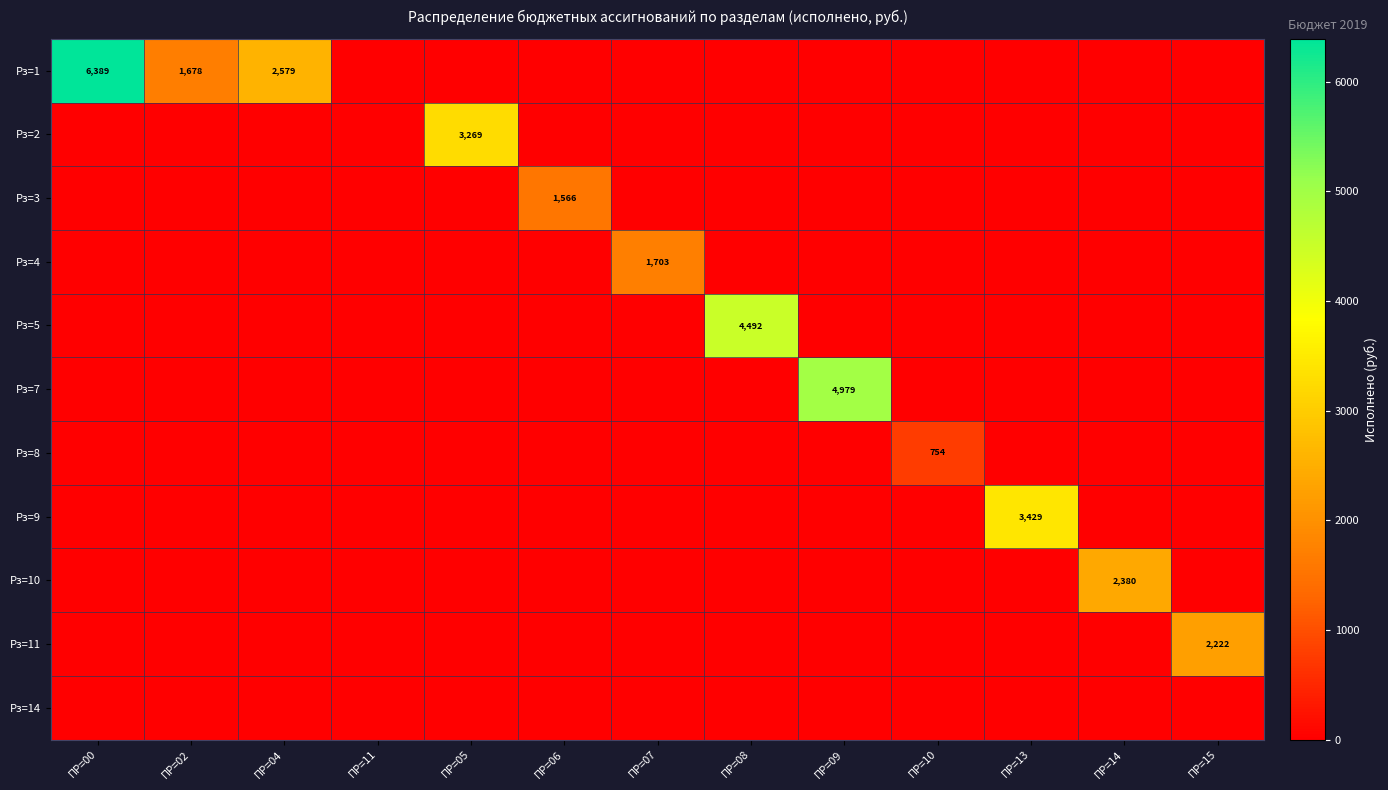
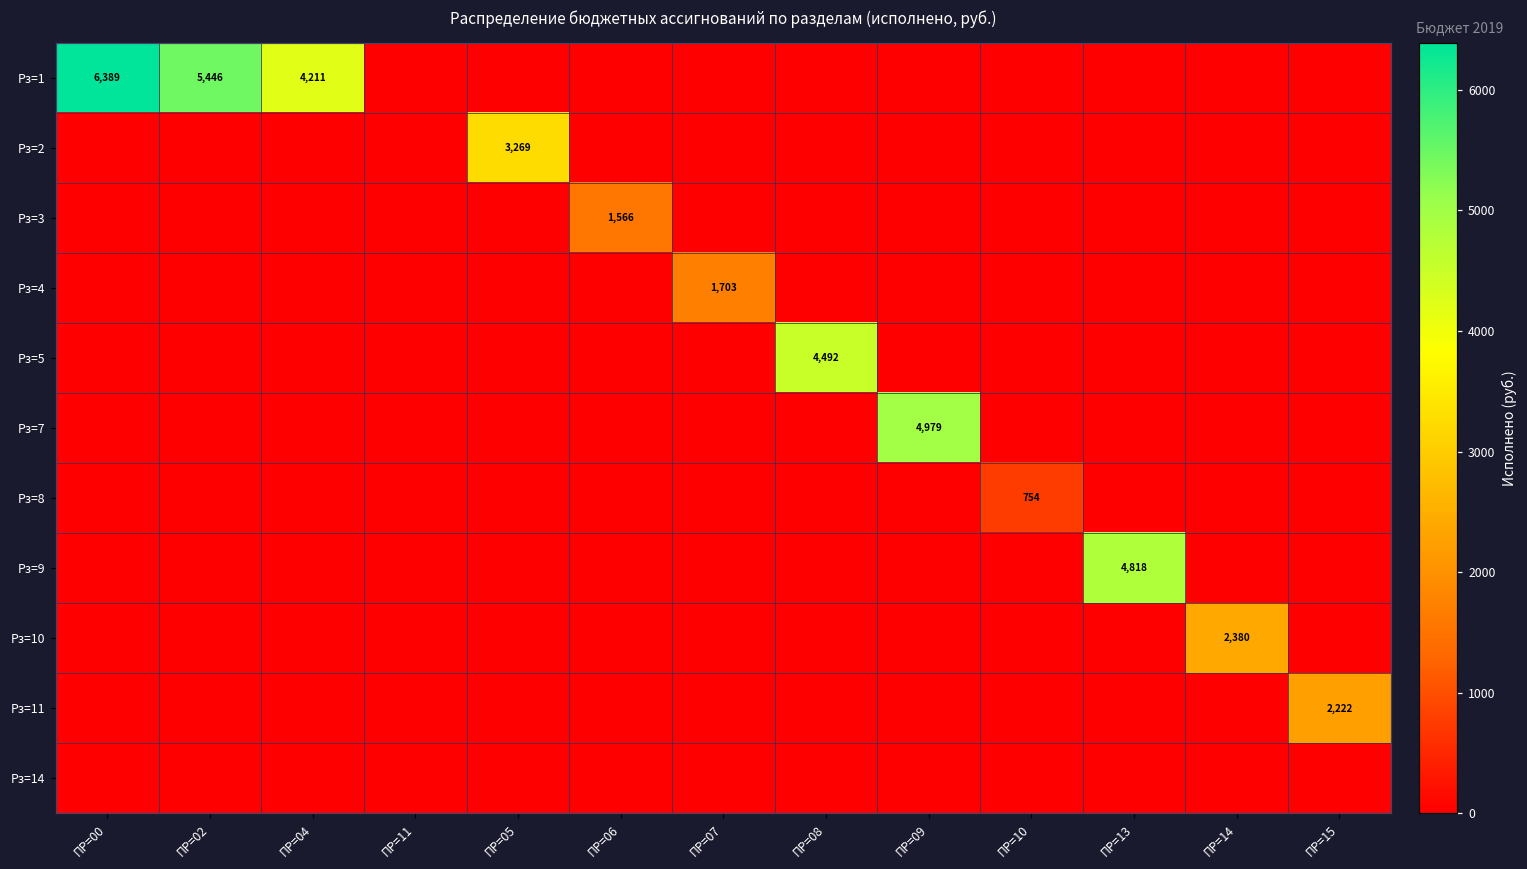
  {
    "Рз=1": {
      "ПР=00": "6,389",
-     "ПР=02": "1,678",
-     "ПР=04": "2,579"
+     "ПР=02": "5,446",
+     "ПР=04": "4,211"
    },
    "Рз=2": {
      "ПР=05": "3,269"
    },
    "Рз=3": {
      "ПР=06": "1,566"
    },
    "Рз=4": {
      "ПР=07": "1,703"
    },
    "Рз=5": {
      "ПР=08": "4,492"
    },
    "Рз=7": {
      "ПР=09": "4,979"
    },
    "Рз=8": {
      "ПР=10": "754"
    },
    "Рз=9": {
-     "ПР=13": "3,429"
+     "ПР=13": "4,818"
    },
    "Рз=10": {
      "ПР=14": "2,380"
    },
    "Рз=11": {
      "ПР=15": "2,222"
    }
  }
